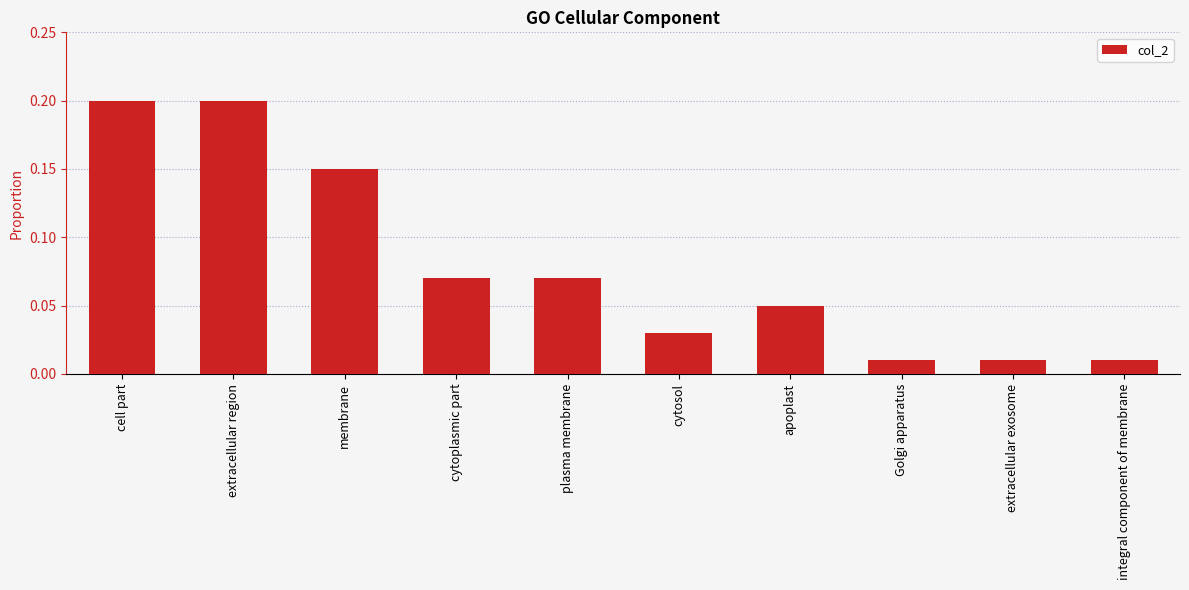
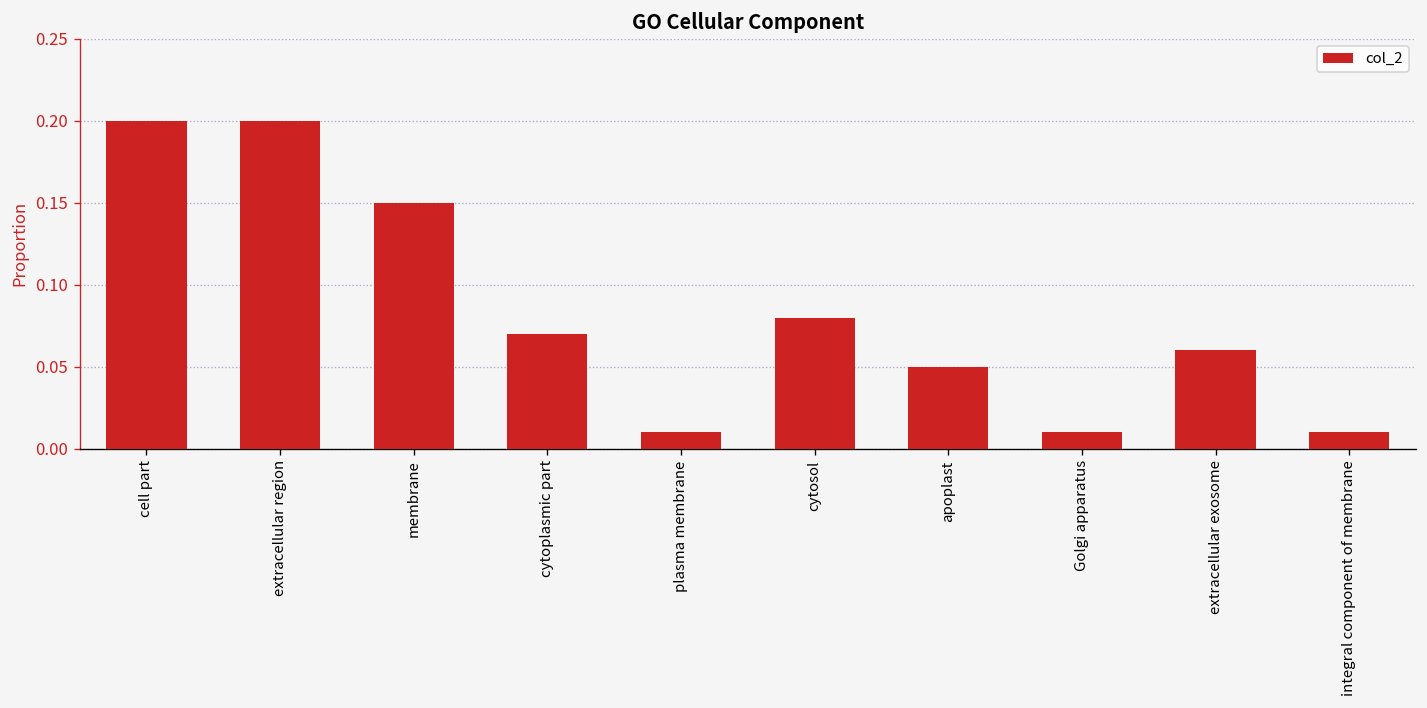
  {
    "cell part": 0.20,
    "extracellular region": 0.20,
    "membrane": 0.15,
    "cytoplasmic part": 0.07,
-   "plasma membrane": 0.07,
-   "cytosol": 0.03,
+   "plasma membrane": 0.01,
+   "cytosol": 0.08,
    "apoplast": 0.05,
    "Golgi apparatus": 0.01,
-   "extracellular exosome": 0.01,
+   "extracellular exosome": 0.06,
    "integral component of membrane": 0.01
  }
